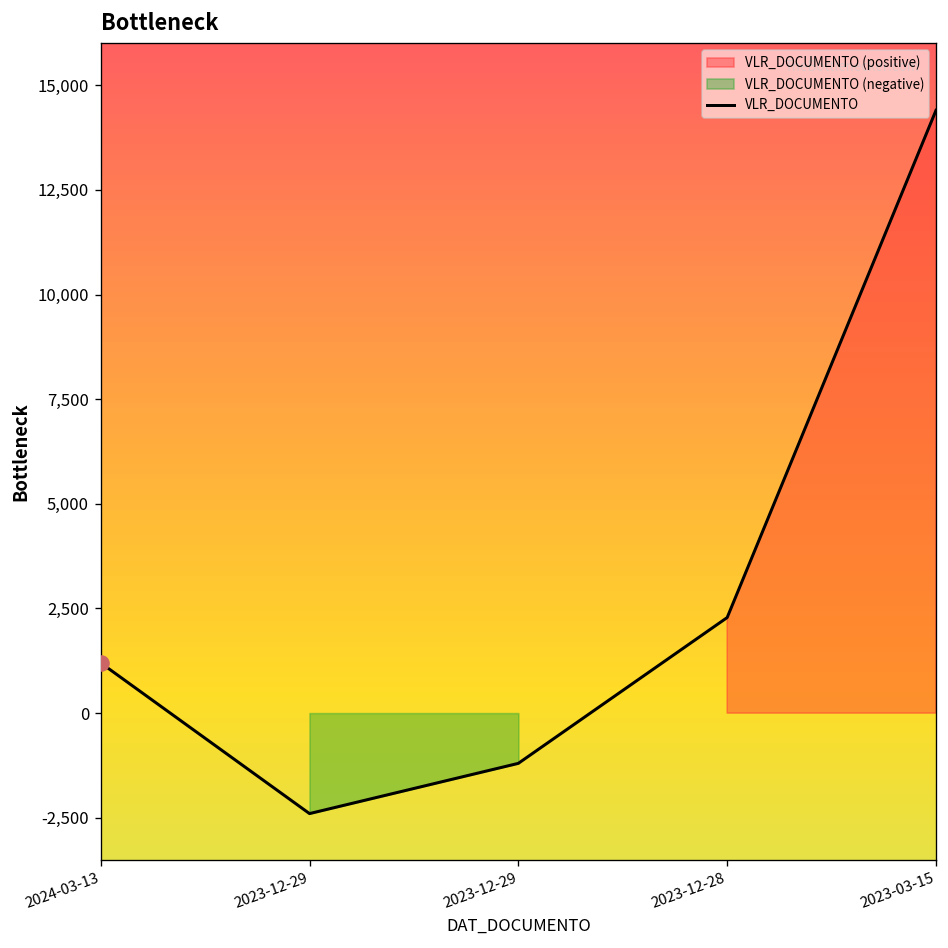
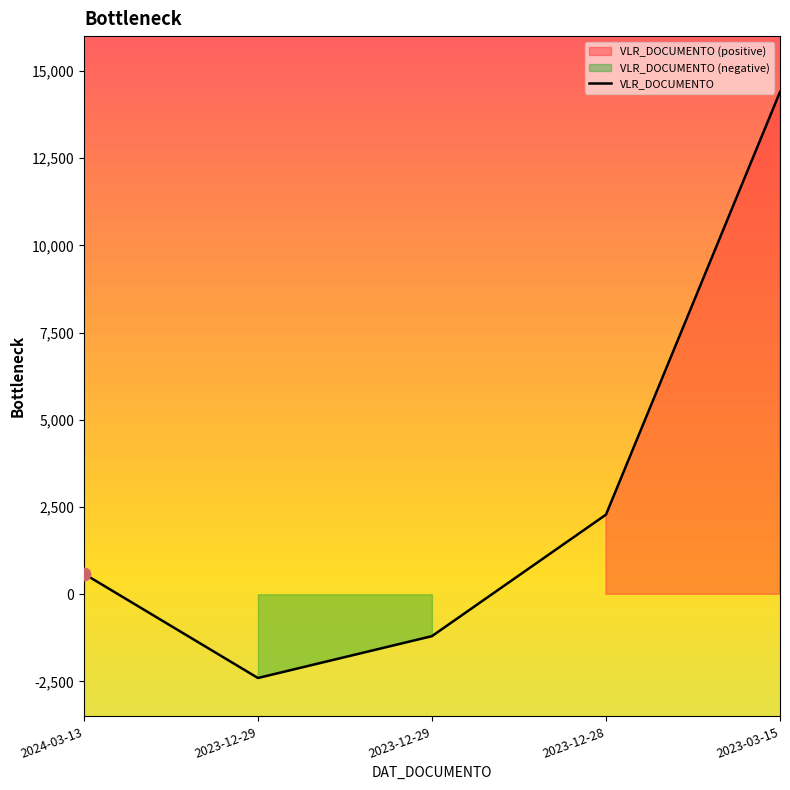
  {
    "VLR_DOCUMENTO": {
-     "2024-03-13": "1,200",
+     "2024-03-13": "600",
      "2023-12-28": "2,300",
      "2023-03-15": "14,400"
    }
  }
